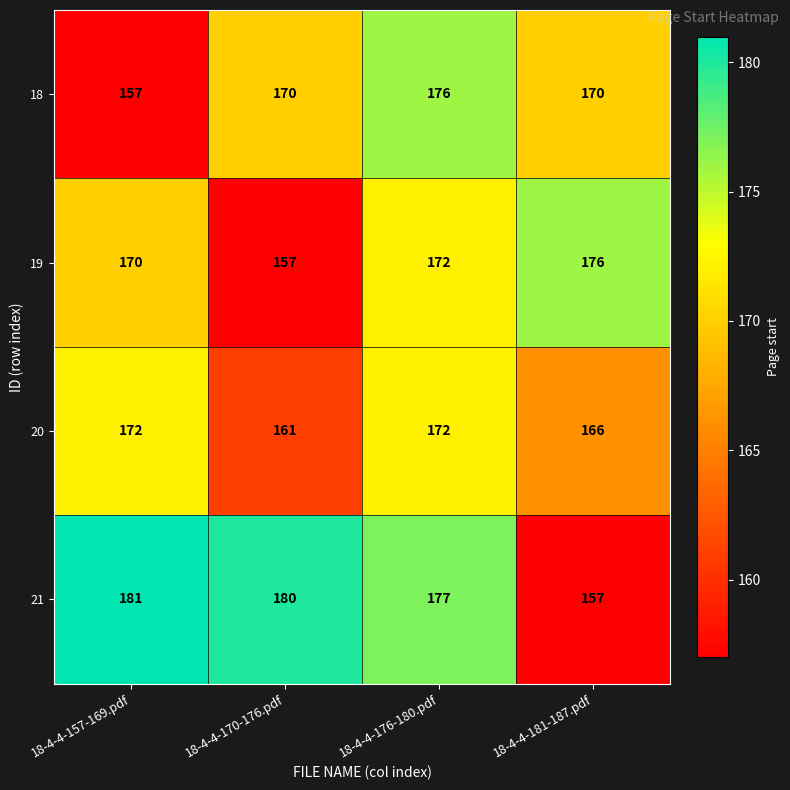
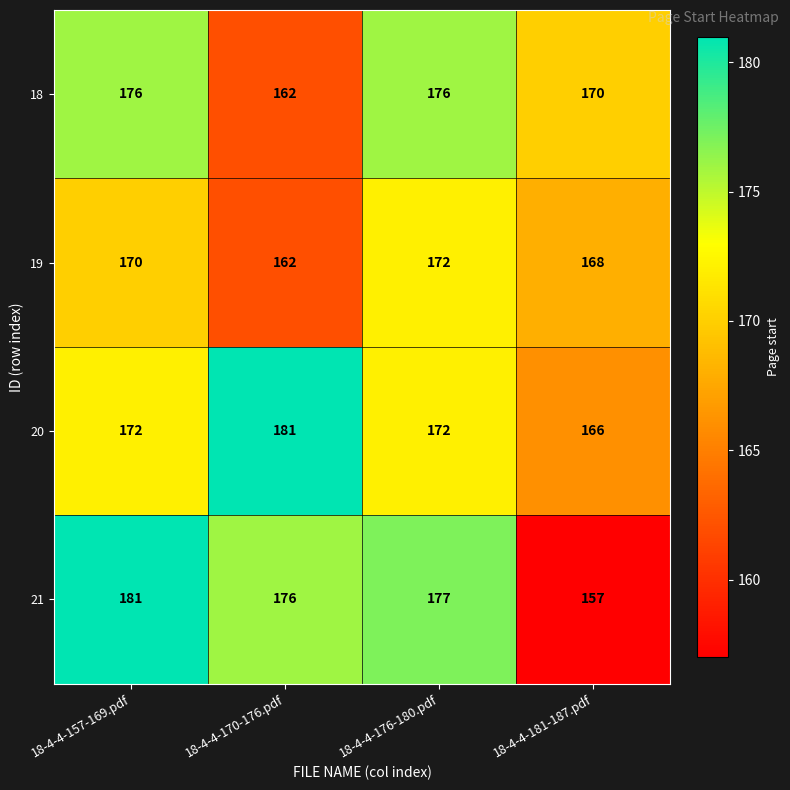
  {
    "18": {
-     "18-4-4-157-169.pdf": 157,
-     "18-4-4-170-176.pdf": 170,
+     "18-4-4-157-169.pdf": 176,
+     "18-4-4-170-176.pdf": 162,
      "18-4-4-176-180.pdf": 176,
      "18-4-4-181-187.pdf": 170
    },
    "19": {
      "18-4-4-157-169.pdf": 170,
-     "18-4-4-170-176.pdf": 157,
+     "18-4-4-170-176.pdf": 162,
      "18-4-4-176-180.pdf": 172,
-     "18-4-4-181-187.pdf": 176
+     "18-4-4-181-187.pdf": 168
    },
    "20": {
      "18-4-4-157-169.pdf": 172,
-     "18-4-4-170-176.pdf": 161,
+     "18-4-4-170-176.pdf": 181,
      "18-4-4-176-180.pdf": 172,
      "18-4-4-181-187.pdf": 166
    },
    "21": {
      "18-4-4-157-169.pdf": 181,
-     "18-4-4-170-176.pdf": 180,
+     "18-4-4-170-176.pdf": 176,
      "18-4-4-176-180.pdf": 177,
      "18-4-4-181-187.pdf": 157
    }
  }
